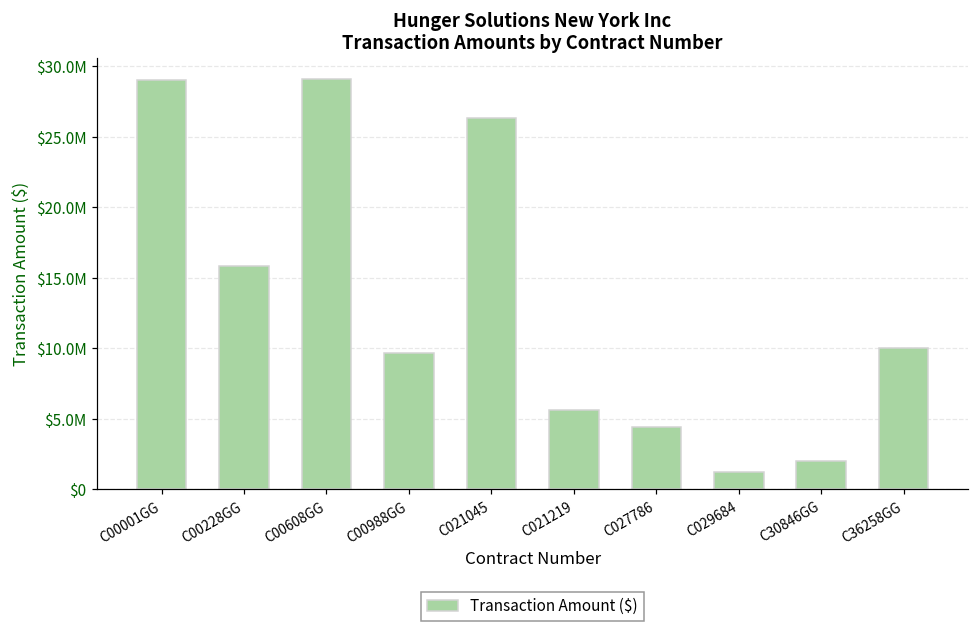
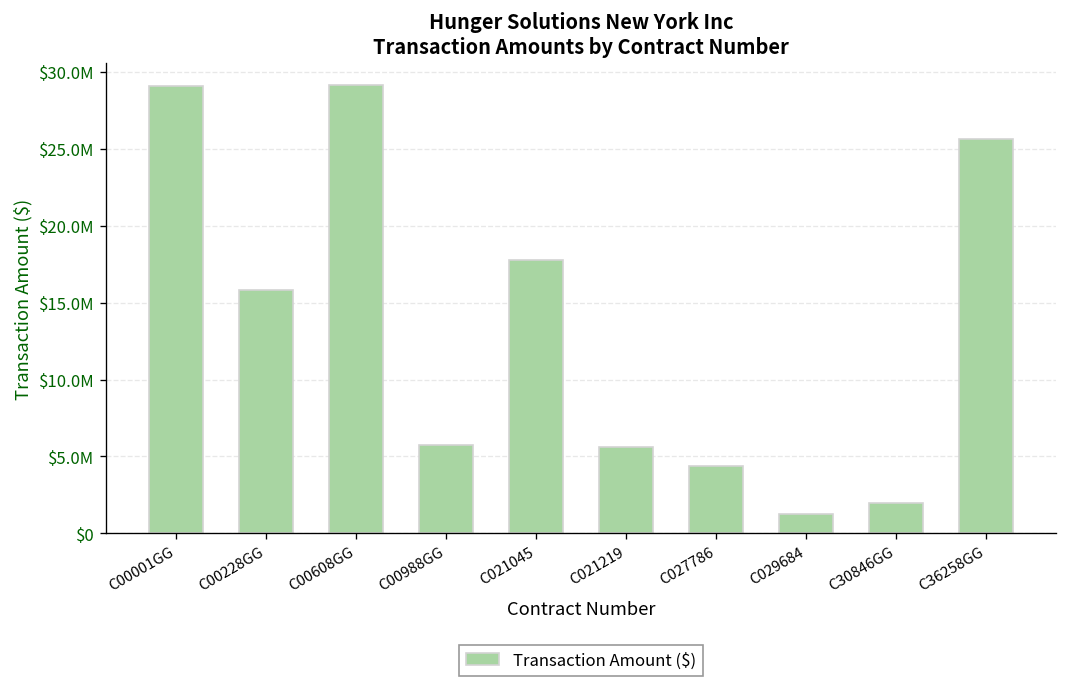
  {
    "C00001GG": "$29100000",
    "C00228GG": "$15800000",
    "C00608GG": "$29100000",
-   "C00988GG": "$9700000",
-   "C021045": "$26300000",
+   "C00988GG": "$5700000",
+   "C021045": "$17700000",
    "C021219": "$5600000",
    "C027786": "$4400000",
    "C029684": "$1300000",
    "C30846GG": "$2000000",
-   "C36258GG": "$10000000"
+   "C36258GG": "$25600000"
  }
